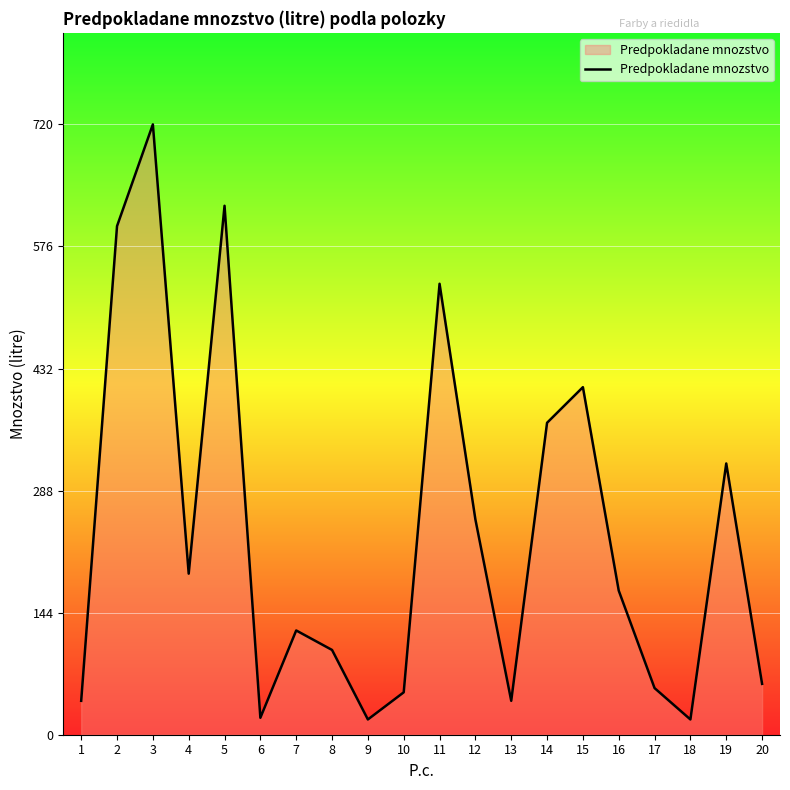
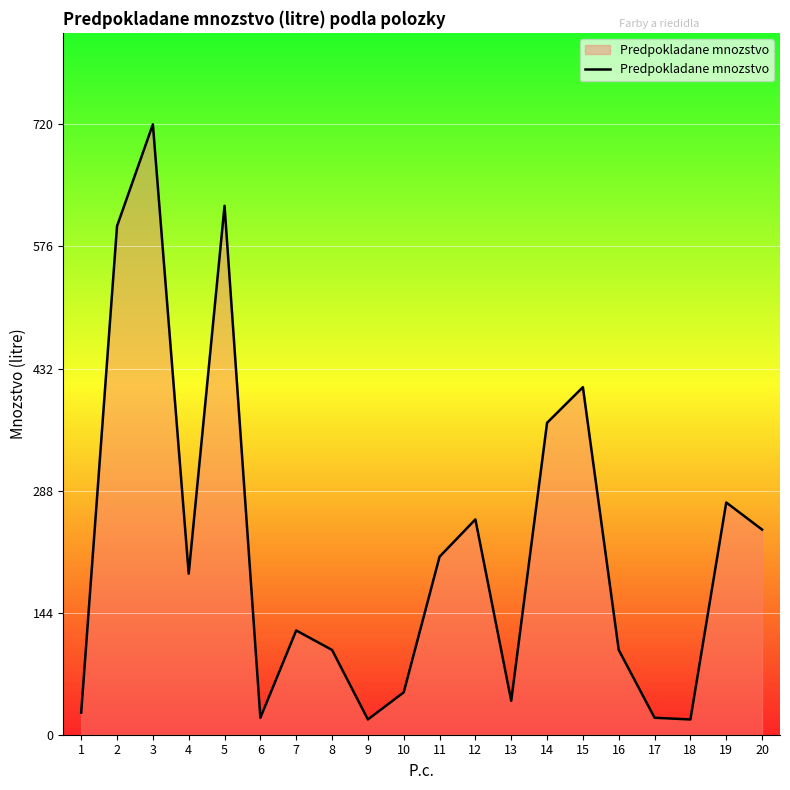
  {
-   "1": 40,
+   "1": 30,
    "2": 600,
    "3": 720,
    "4": 190,
    "5": 620,
    "6": 20,
    "7": 120,
    "8": 100,
    "9": 20,
    "10": 50,
-   "11": 530,
+   "11": 210,
    "12": 250,
    "13": 40,
    "14": 370,
    "15": 410,
-   "16": 170,
-   "17": 60,
+   "16": 100,
+   "17": 20,
    "18": 20,
-   "19": 320,
-   "20": 60
+   "19": 270,
+   "20": 240
  }
